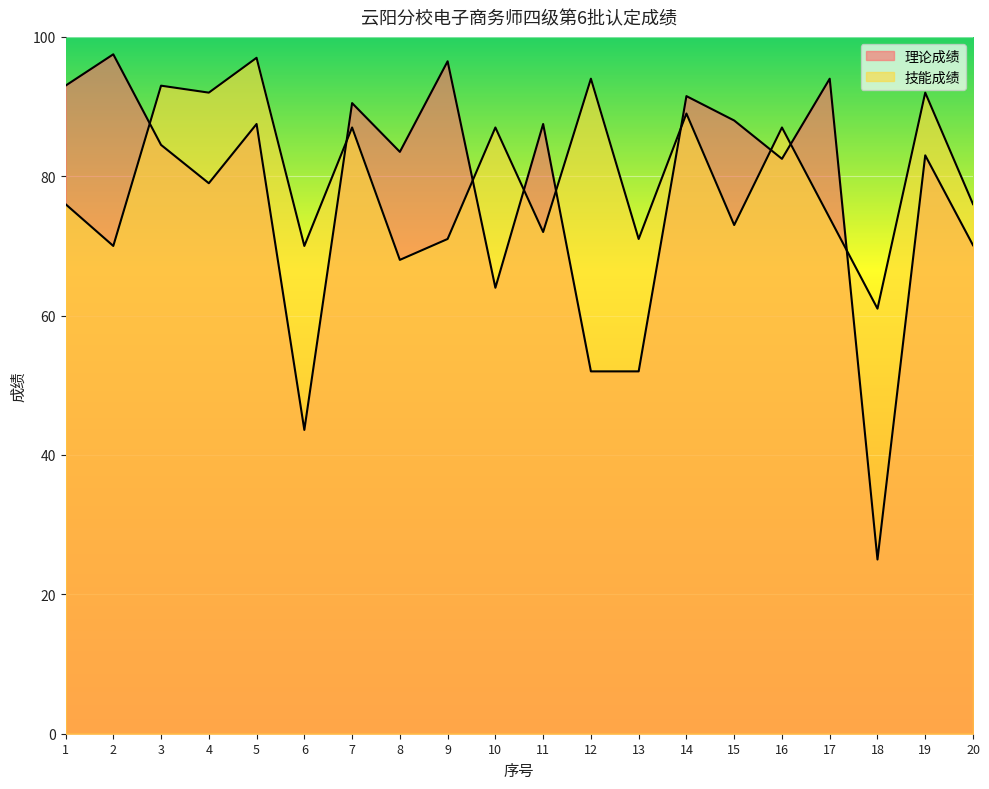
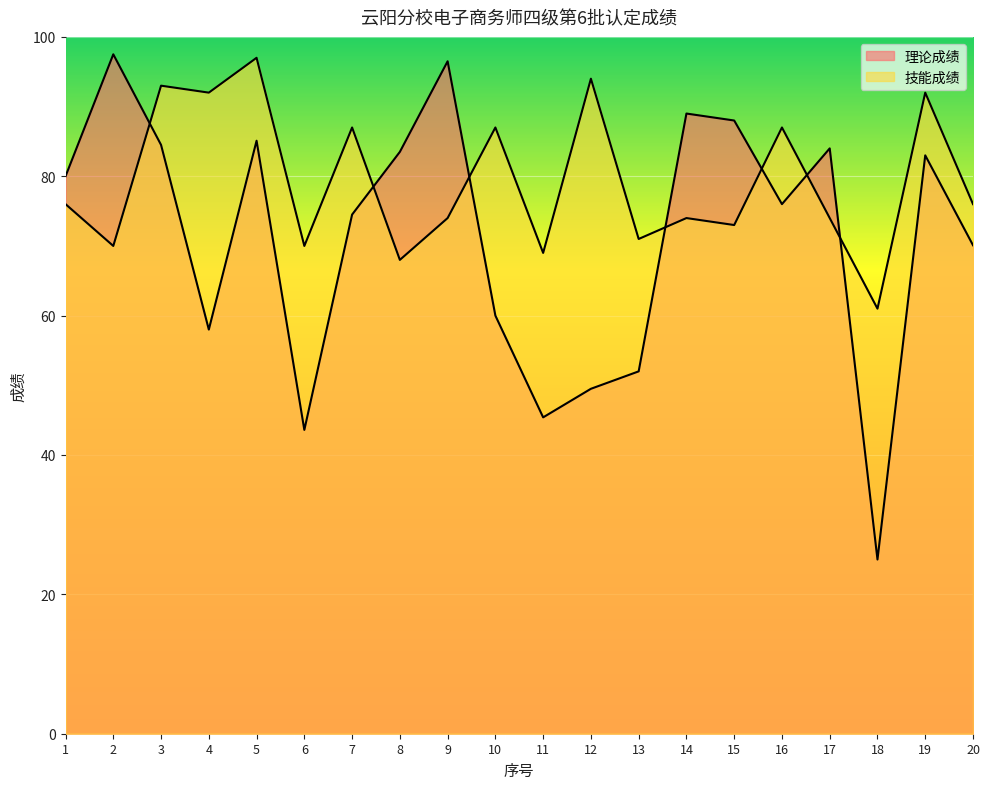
  {
    "理论成绩": {
-     "1": 93,
+     "1": 80,
      "2": 98,
      "3": 85,
-     "4": 79,
-     "5": 88,
+     "4": 58,
+     "5": 85,
      "6": 44,
-     "7": 91,
+     "7": 75,
      "8": 84,
      "9": 97,
-     "10": 64,
-     "11": 88,
-     "12": 52,
+     "10": 60,
+     "11": 45,
+     "12": 50,
      "13": 52,
-     "14": 92,
+     "14": 89,
      "15": 88,
-     "16": 83,
-     "17": 94,
+     "16": 76,
+     "17": 84,
      "18": 25,
      "19": 83,
      "20": 70
    },
    "技能成绩": {
      "1": 76,
      "2": 70,
      "3": 93,
      "4": 92,
      "5": 97,
      "6": 70,
      "7": 87,
      "8": 68,
-     "9": 71,
+     "9": 74,
      "10": 87,
-     "11": 72,
+     "11": 69,
      "12": 94,
      "13": 71,
-     "14": 89,
+     "14": 74,
      "15": 73,
      "16": 87,
      "17": 74,
      "18": 61,
      "19": 92,
      "20": 76
    }
  }
